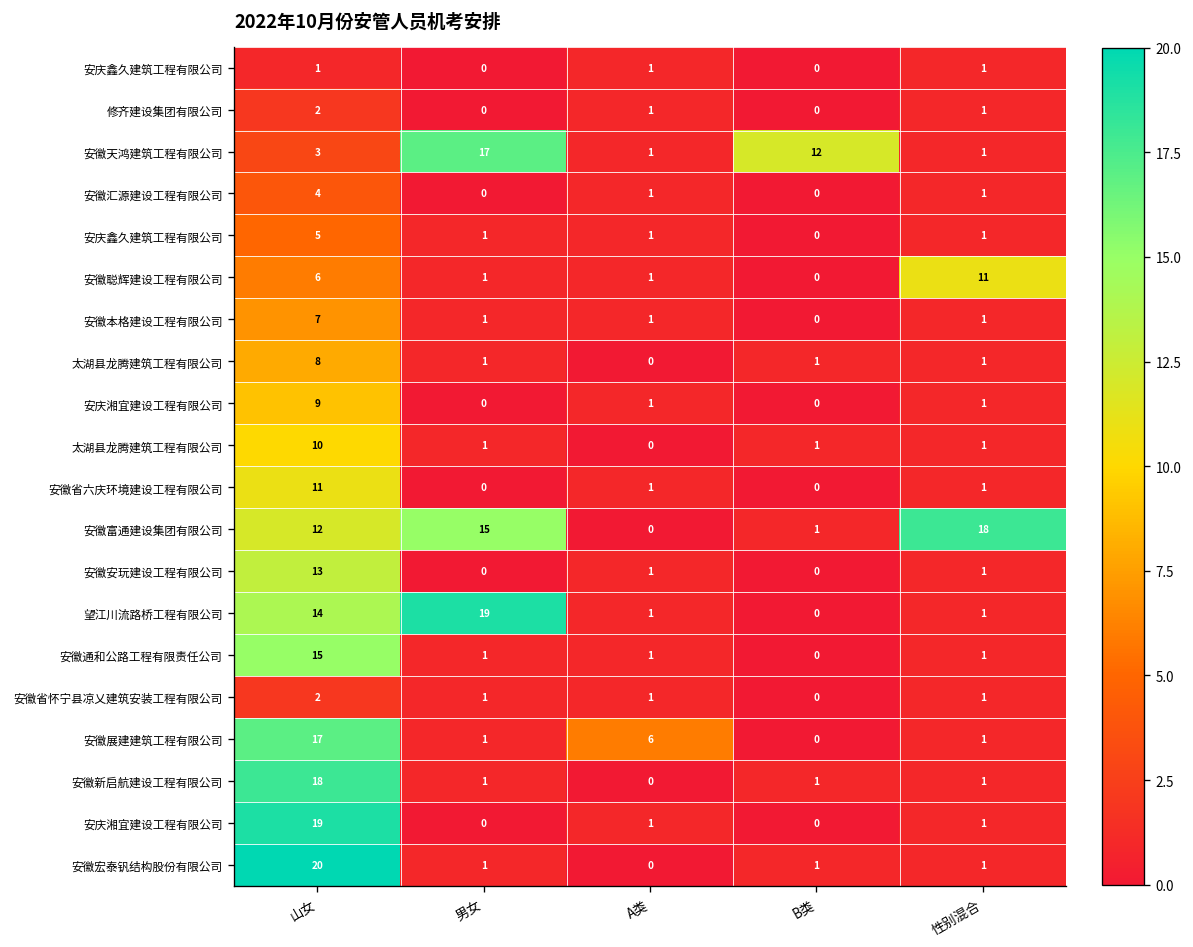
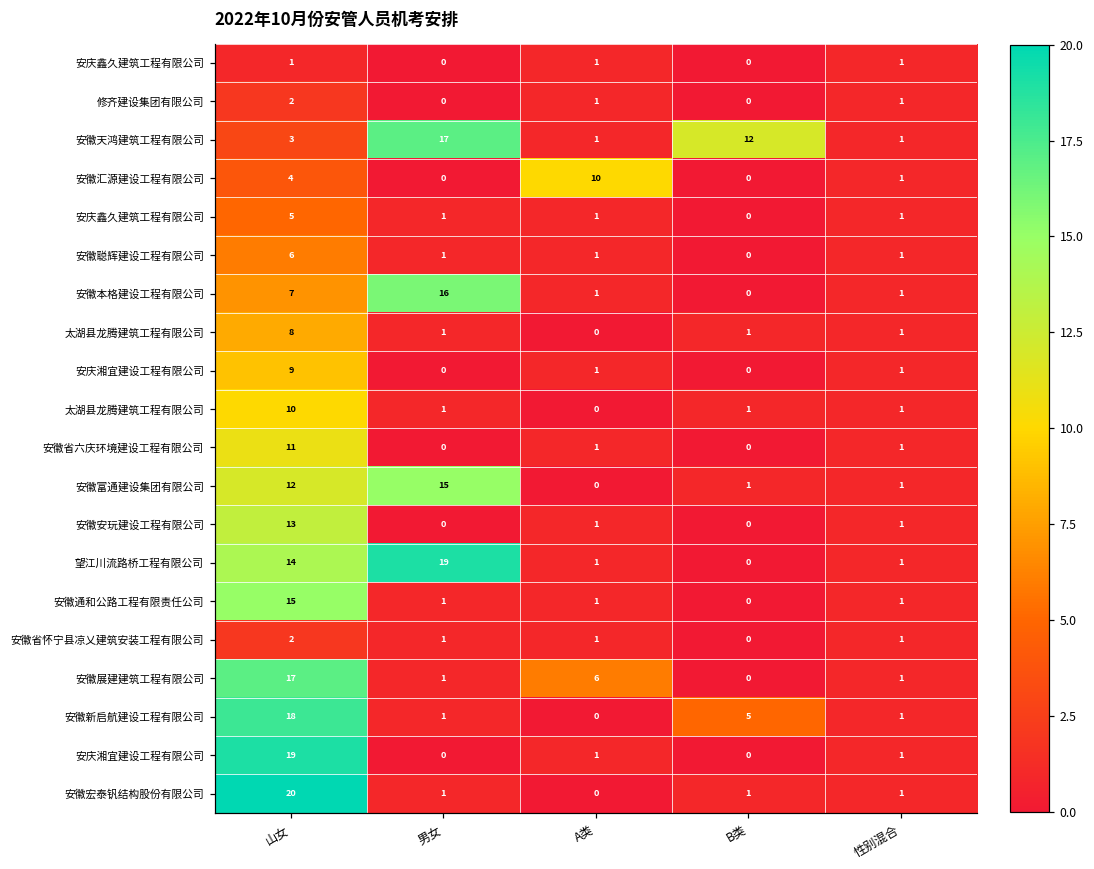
  {
    "修齐建设集团有限公司": {
      "山女": 2,
      "男女": 0,
      "A类": 1,
      "B类": 0,
      "性别混合": 1
    },
    "安徽天鸿建筑工程有限公司": {
      "山女": 3,
      "男女": 17,
      "A类": 1,
      "B类": 12,
      "性别混合": 1
    },
    "安徽汇源建设工程有限公司": {
      "山女": 4,
      "男女": 0,
-     "A类": 1,
+     "A类": 10,
      "B类": 0,
      "性别混合": 1
    },
    "安徽聪辉建设工程有限公司": {
      "山女": 6,
      "男女": 1,
      "A类": 1,
      "B类": 0,
-     "性别混合": 11
+     "性别混合": 1
    },
    "安徽本格建设工程有限公司": {
      "山女": 7,
-     "男女": 1,
+     "男女": 16,
      "A类": 1,
      "B类": 0,
      "性别混合": 1
    },
    "安徽省六庆环境建设工程有限公司": {
      "山女": 11,
      "男女": 0,
      "A类": 1,
      "B类": 0,
      "性别混合": 1
    },
    "安徽富通建设集团有限公司": {
      "山女": 12,
      "男女": 15,
      "A类": 0,
      "B类": 1,
-     "性别混合": 18
+     "性别混合": 1
    },
    "安徽安玩建设工程有限公司": {
      "山女": 13,
      "男女": 0,
      "A类": 1,
      "B类": 0,
      "性别混合": 1
    },
    "望江川流路桥工程有限公司": {
      "山女": 14,
      "男女": 19,
      "A类": 1,
      "B类": 0,
      "性别混合": 1
    },
    "安徽通和公路工程有限责任公司": {
      "山女": 15,
      "男女": 1,
      "A类": 1,
      "B类": 0,
      "性别混合": 1
    },
    "安徽省怀宁县凉乂建筑安装工程有限公司": {
      "山女": 2,
      "男女": 1,
      "A类": 1,
      "B类": 0,
      "性别混合": 1
    },
    "安徽展建建筑工程有限公司": {
      "山女": 17,
      "男女": 1,
      "A类": 6,
      "B类": 0,
      "性别混合": 1
    },
    "安徽新启航建设工程有限公司": {
      "山女": 18,
      "男女": 1,
      "A类": 0,
-     "B类": 1,
+     "B类": 5,
      "性别混合": 1
    },
    "安徽宏泰钒结构股份有限公司": {
      "山女": 20,
      "男女": 1,
      "A类": 0,
      "B类": 1,
      "性别混合": 1
    }
  }
